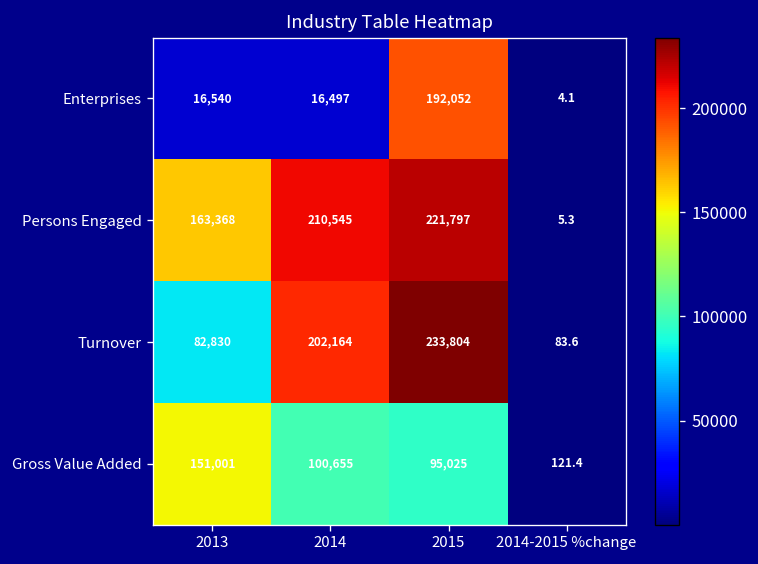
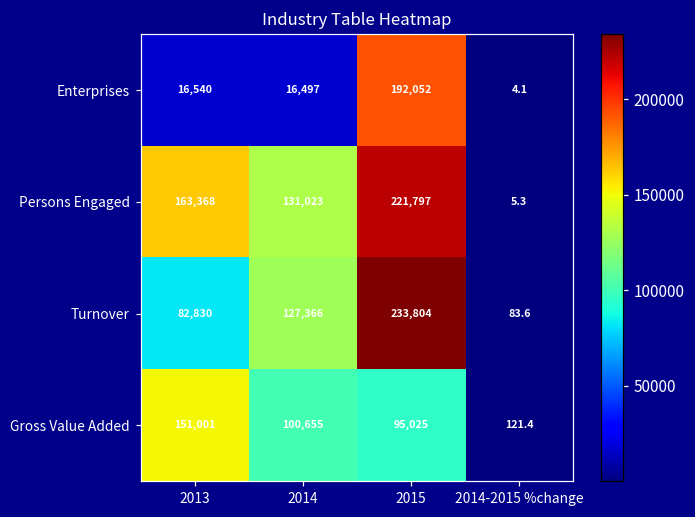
  {
    "Enterprises": {
      "2013": "16,540",
      "2014": "16,497",
      "2015": "192,052",
      "2014-2015 %change": "4.1"
    },
    "Persons Engaged": {
      "2013": "163,368",
-     "2014": "210,545",
+     "2014": "131,023",
      "2015": "221,797",
      "2014-2015 %change": "5.3"
    },
    "Turnover": {
      "2013": "82,830",
-     "2014": "202,164",
+     "2014": "127,366",
      "2015": "233,804",
      "2014-2015 %change": "83.6"
    },
    "Gross Value Added": {
      "2013": "151,001",
      "2014": "100,655",
      "2015": "95,025",
      "2014-2015 %change": "121.4"
    }
  }
